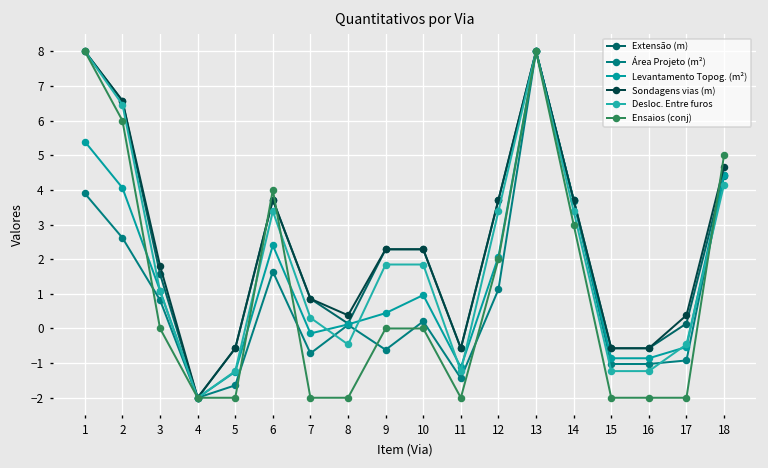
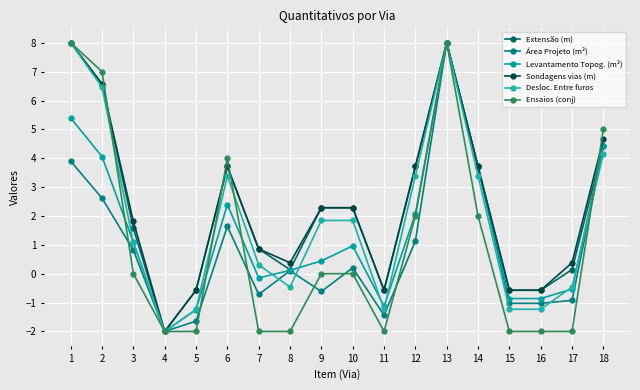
  {
    "Ensaios (conj)": {
-     "2": 6.0,
+     "2": 7.0,
      "3": 0.0,
      "5": -2.0,
      "6": 4.0,
      "7": -2.0,
      "8": -2.0,
      "9": 0.0,
      "10": 0.0,
      "11": -2.0,
-     "14": 3.0,
+     "14": 2.0,
      "15": -2.0,
      "16": -2.0,
      "17": -2.0,
      "18": 5.0
    }
  }
